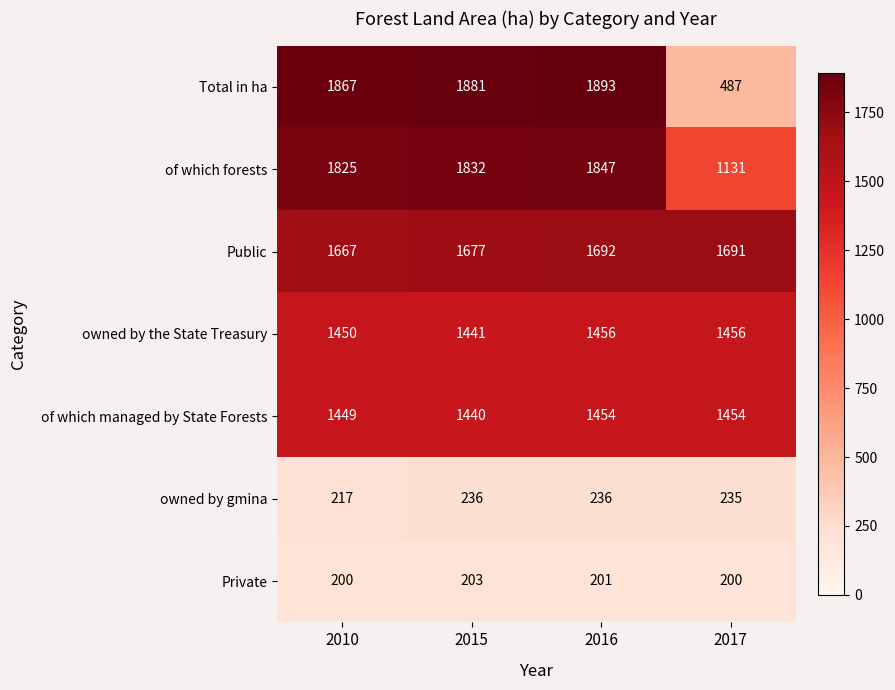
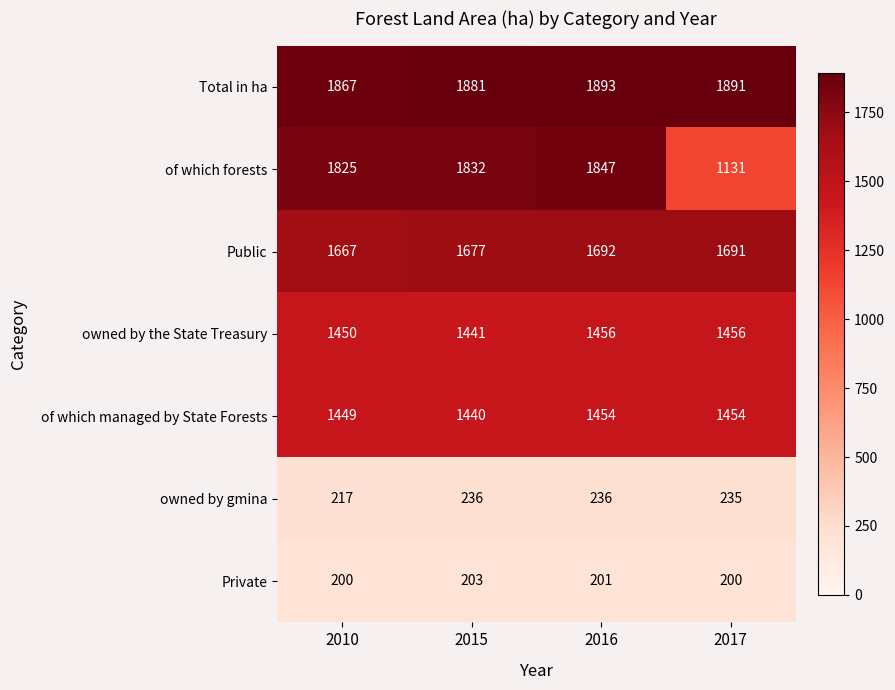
  {
    "Total in ha": {
      "2010": 1867,
      "2015": 1881,
      "2016": 1893,
-     "2017": 487
+     "2017": 1891
    },
    "of which forests": {
      "2010": 1825,
      "2015": 1832,
      "2016": 1847,
      "2017": 1131
    },
    "Public": {
      "2010": 1667,
      "2015": 1677,
      "2016": 1692,
      "2017": 1691
    },
    "owned by the State Treasury": {
      "2010": 1450,
      "2015": 1441,
      "2016": 1456,
      "2017": 1456
    },
    "of which managed by State Forests": {
      "2010": 1449,
      "2015": 1440,
      "2016": 1454,
      "2017": 1454
    },
    "owned by gmina": {
      "2010": 217,
      "2015": 236,
      "2016": 236,
      "2017": 235
    },
    "Private": {
      "2010": 200,
      "2015": 203,
      "2016": 201,
      "2017": 200
    }
  }
